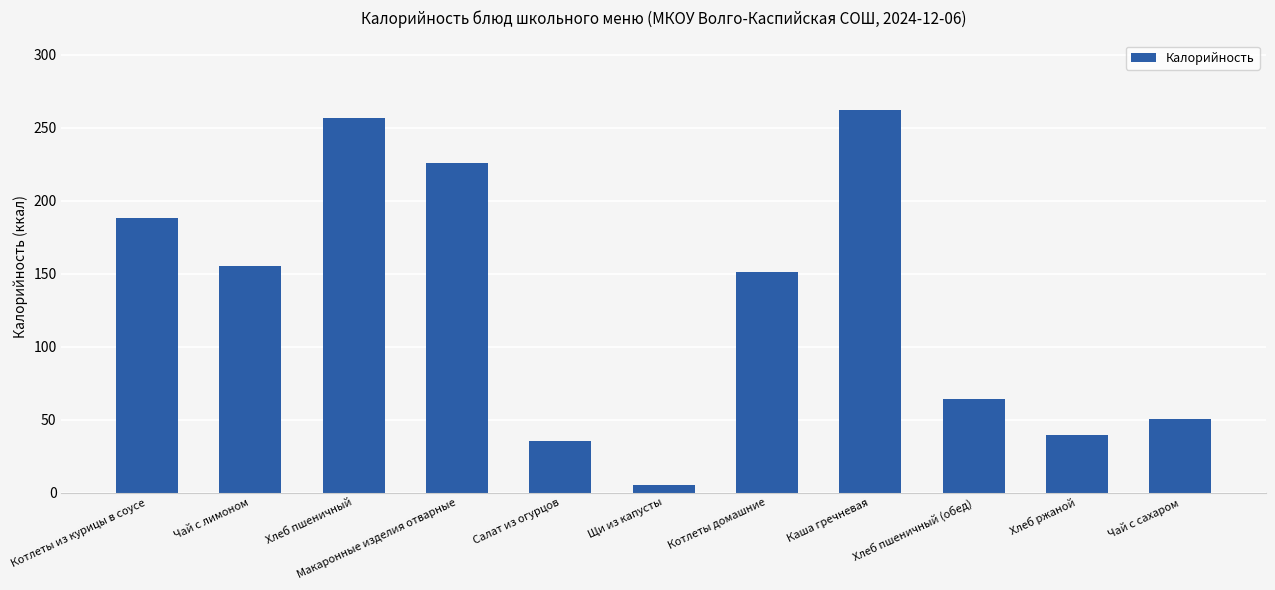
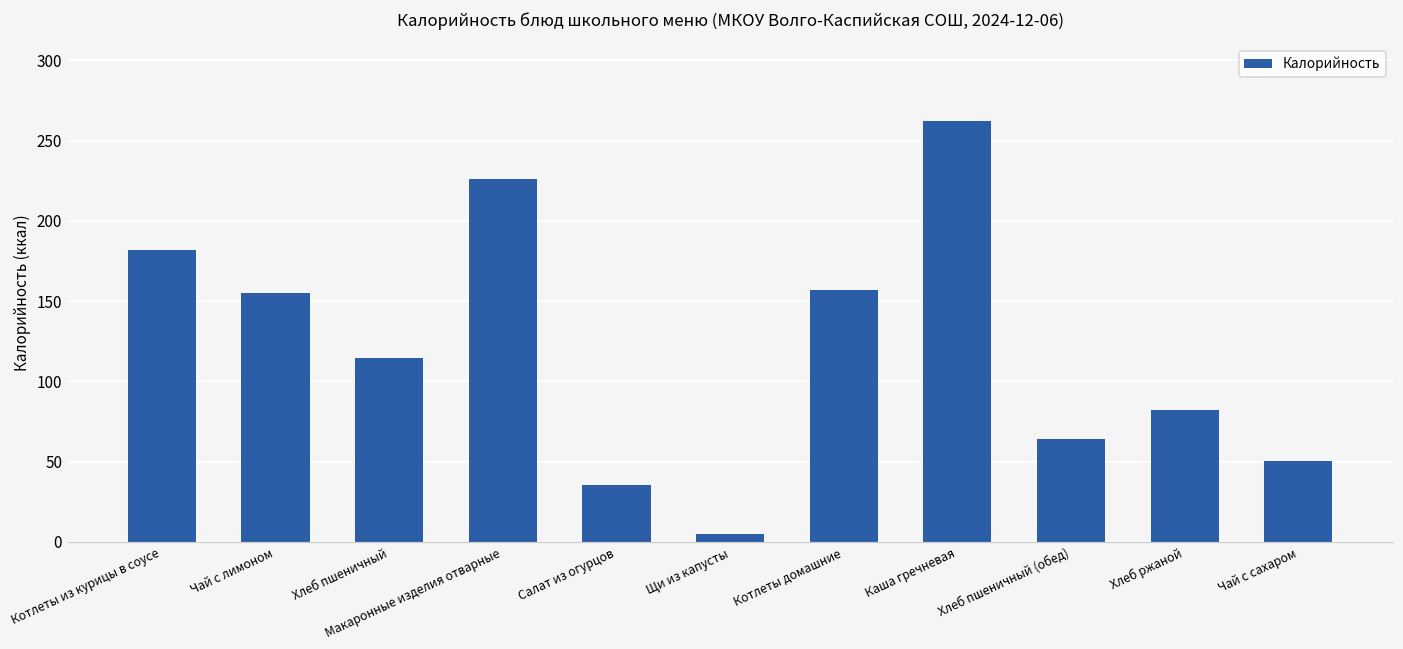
  {
-   "Котлеты из курицы в соусе": 189,
+   "Котлеты из курицы в соусе": 182,
    "Чай с лимоном": 155,
-   "Хлеб пшеничный": 257,
+   "Хлеб пшеничный": 115,
    "Макаронные изделия отварные": 226,
    "Салат из огурцов": 35,
    "Щи из капусты": 5,
-   "Котлеты домашние": 151,
+   "Котлеты домашние": 157,
    "Каша гречневая": 263,
    "Хлеб пшеничный (обед)": 64,
-   "Хлеб ржаной": 40,
+   "Хлеб ржаной": 82,
    "Чай с сахаром": 50
  }
